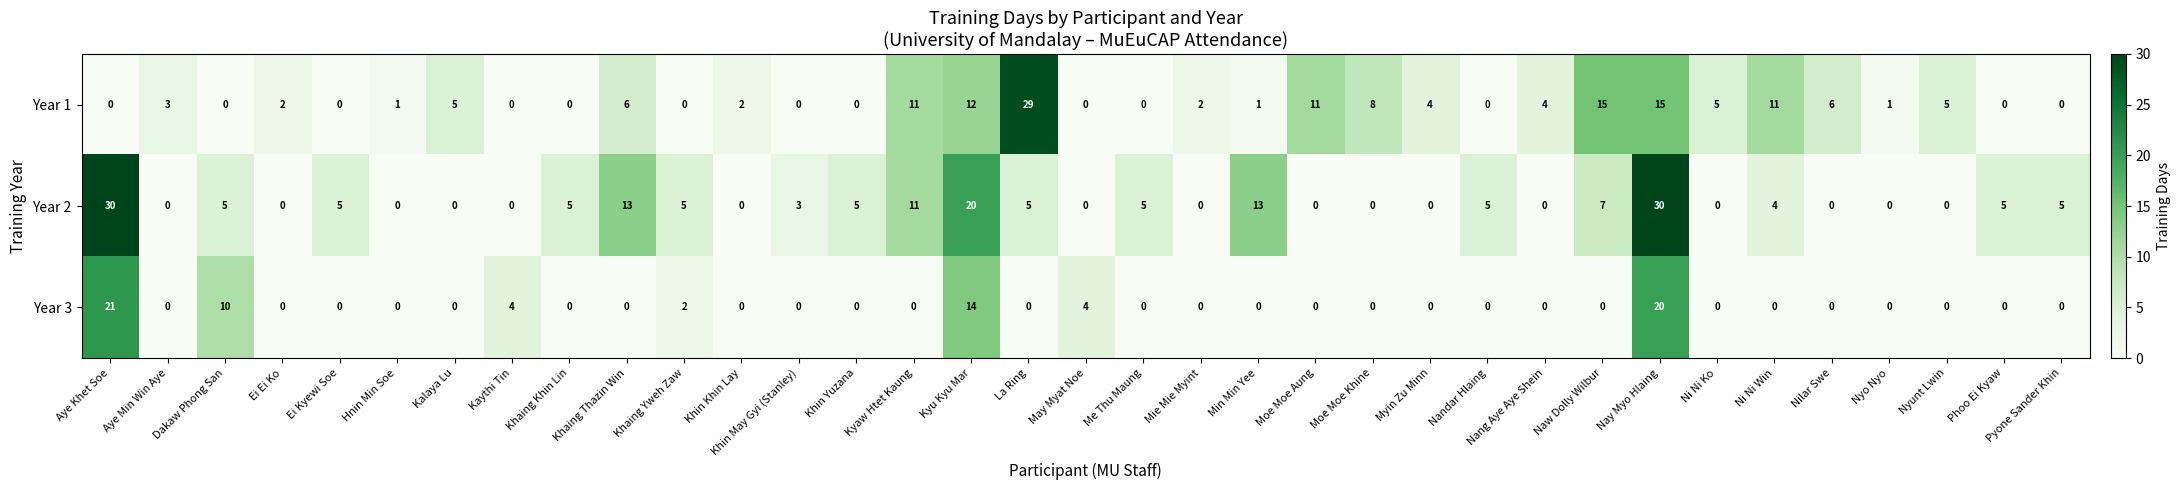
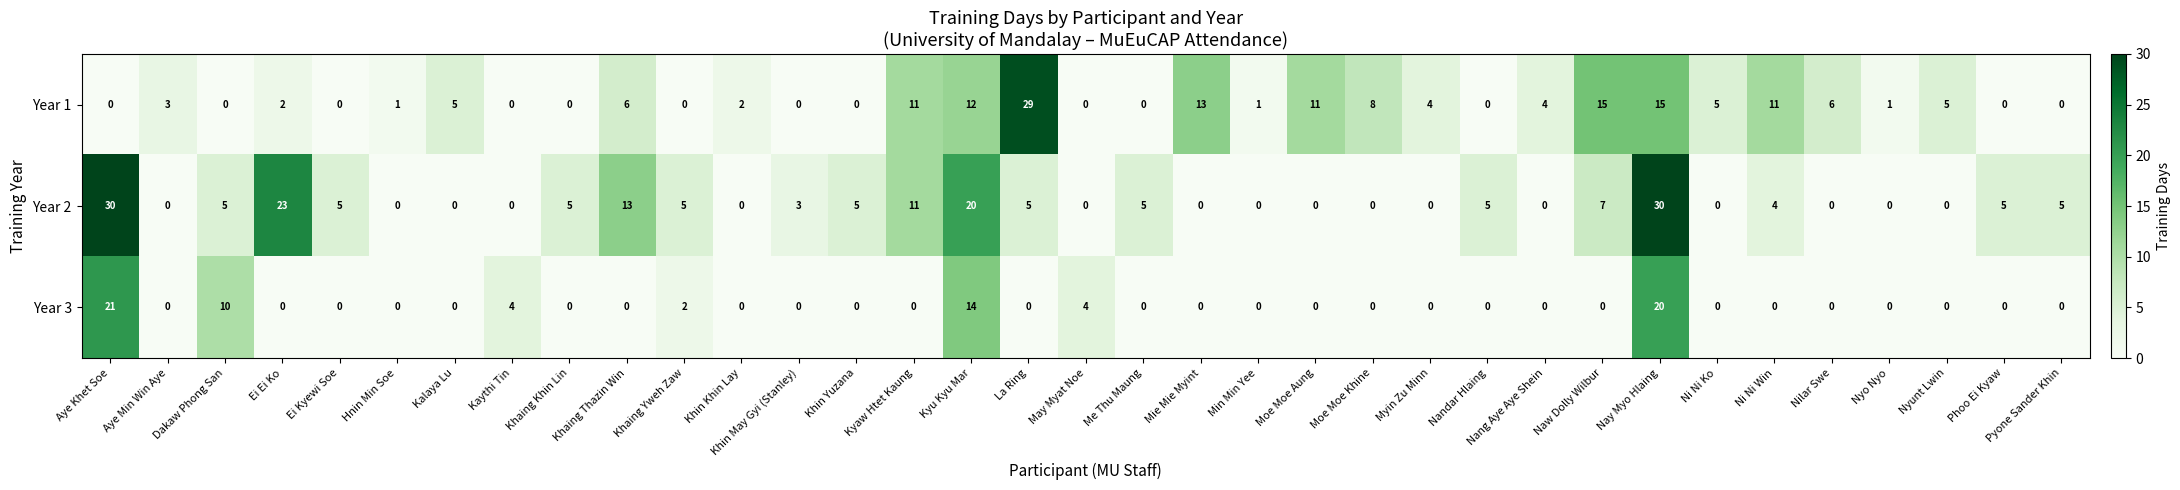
  {
    "Year 1": {
      "Aye Khet Soe": 0,
      "Aye Min Win Aye": 3,
      "Dakaw Phong San": 0,
      "Ei Ei Ko": 2,
      "Ei Kyewi Soe": 0,
      "Hnin Min Soe": 1,
      "Kalaya Lu": 5,
      "Kaythi Tin": 0,
      "Khaing Khin Lin": 0,
      "Khaing Thazin Win": 6,
      "Khaing Yweh Zaw": 0,
      "Khin Khin Lay": 2,
      "Khin May Gyi (Stanley)": 0,
      "Khin Yuzana": 0,
      "Kyaw Htet Kaung": 11,
      "Kyu Kyu Mar": 12,
      "La Ring": 29,
      "May Myat Noe": 0,
      "Me Thu Maung": 0,
-     "Mie Mie Myint": 2,
+     "Mie Mie Myint": 13,
      "Min Min Yee": 1,
      "Moe Moe Aung": 11,
      "Moe Moe Khine": 8,
      "Myin Zu Minn": 4,
      "Nandar Hlaing": 0,
      "Nang Aye Aye Shein": 4,
      "Naw Dolly Wilbur": 15,
      "Nay Myo Hlaing": 15,
      "Ni Ni Ko": 5,
      "Ni Ni Win": 11,
      "Nilar Swe": 6,
      "Nyo Nyo": 1,
      "Nyunt Lwin": 5,
      "Phoo Ei Kyaw": 0,
      "Pyone Sander Khin": 0
    },
    "Year 2": {
      "Aye Khet Soe": 30,
      "Aye Min Win Aye": 0,
      "Dakaw Phong San": 5,
-     "Ei Ei Ko": 0,
+     "Ei Ei Ko": 23,
      "Ei Kyewi Soe": 5,
      "Hnin Min Soe": 0,
      "Kalaya Lu": 0,
      "Kaythi Tin": 0,
      "Khaing Khin Lin": 5,
      "Khaing Thazin Win": 13,
      "Khaing Yweh Zaw": 5,
      "Khin Khin Lay": 0,
      "Khin May Gyi (Stanley)": 3,
      "Khin Yuzana": 5,
      "Kyaw Htet Kaung": 11,
      "Kyu Kyu Mar": 20,
      "La Ring": 5,
      "May Myat Noe": 0,
      "Me Thu Maung": 5,
      "Mie Mie Myint": 0,
-     "Min Min Yee": 13,
+     "Min Min Yee": 0,
      "Moe Moe Aung": 0,
      "Moe Moe Khine": 0,
      "Myin Zu Minn": 0,
      "Nandar Hlaing": 5,
      "Nang Aye Aye Shein": 0,
      "Naw Dolly Wilbur": 7,
      "Nay Myo Hlaing": 30,
      "Ni Ni Ko": 0,
      "Ni Ni Win": 4,
      "Nilar Swe": 0,
      "Nyo Nyo": 0,
      "Nyunt Lwin": 0,
      "Phoo Ei Kyaw": 5,
      "Pyone Sander Khin": 5
    },
    "Year 3": {
      "Aye Khet Soe": 21,
      "Aye Min Win Aye": 0,
      "Dakaw Phong San": 10,
      "Ei Ei Ko": 0,
      "Ei Kyewi Soe": 0,
      "Hnin Min Soe": 0,
      "Kalaya Lu": 0,
      "Kaythi Tin": 4,
      "Khaing Khin Lin": 0,
      "Khaing Thazin Win": 0,
      "Khaing Yweh Zaw": 2,
      "Khin Khin Lay": 0,
      "Khin May Gyi (Stanley)": 0,
      "Khin Yuzana": 0,
      "Kyaw Htet Kaung": 0,
      "Kyu Kyu Mar": 14,
      "La Ring": 0,
      "May Myat Noe": 4,
      "Me Thu Maung": 0,
      "Mie Mie Myint": 0,
      "Min Min Yee": 0,
      "Moe Moe Aung": 0,
      "Moe Moe Khine": 0,
      "Myin Zu Minn": 0,
      "Nandar Hlaing": 0,
      "Nang Aye Aye Shein": 0,
      "Naw Dolly Wilbur": 0,
      "Nay Myo Hlaing": 20,
      "Ni Ni Ko": 0,
      "Ni Ni Win": 0,
      "Nilar Swe": 0,
      "Nyo Nyo": 0,
      "Nyunt Lwin": 0,
      "Phoo Ei Kyaw": 0,
      "Pyone Sander Khin": 0
    }
  }
